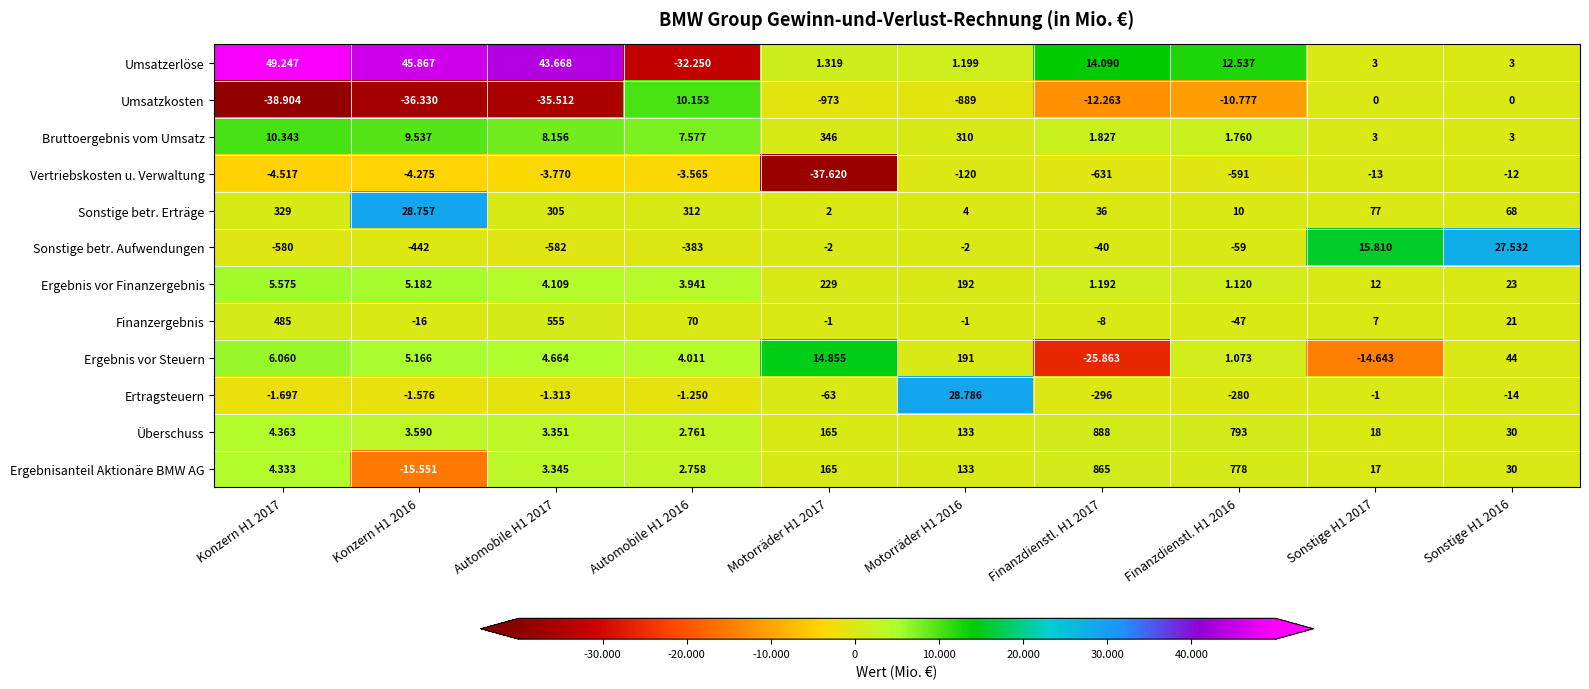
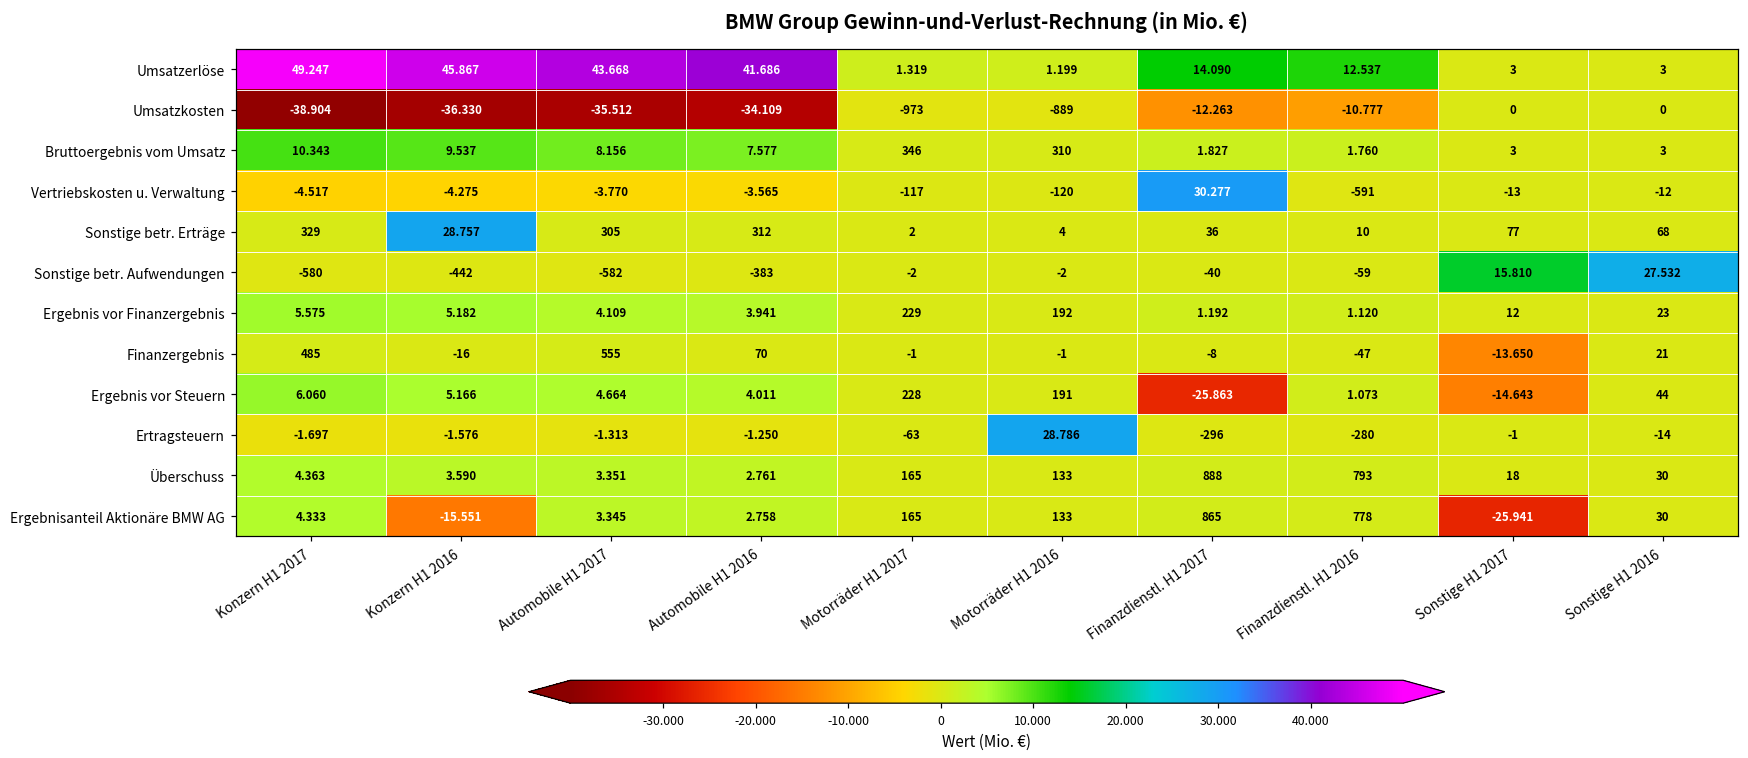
  {
    "Umsatzerlöse": {
      "Konzern H1 2017": 49.247,
      "Konzern H1 2016": 45.867,
      "Automobile H1 2017": 43.668,
-     "Automobile H1 2016": -32.250,
+     "Automobile H1 2016": 41.686,
      "Motorräder H1 2017": 1.319,
      "Motorräder H1 2016": 1.199,
      "Finanzdienstl. H1 2017": 14.090,
      "Finanzdienstl. H1 2016": 12.537,
      "Sonstige H1 2017": 3,
      "Sonstige H1 2016": 3
    },
    "Umsatzkosten": {
      "Konzern H1 2017": -38.904,
      "Konzern H1 2016": -36.330,
      "Automobile H1 2017": -35.512,
-     "Automobile H1 2016": 10.153,
+     "Automobile H1 2016": -34.109,
      "Motorräder H1 2017": -973,
      "Motorräder H1 2016": -889,
      "Finanzdienstl. H1 2017": -12.263,
      "Finanzdienstl. H1 2016": -10.777,
      "Sonstige H1 2017": 0,
      "Sonstige H1 2016": 0
    },
    "Bruttoergebnis vom Umsatz": {
      "Konzern H1 2017": 10.343,
      "Konzern H1 2016": 9.537,
      "Automobile H1 2017": 8.156,
      "Automobile H1 2016": 7.577,
      "Motorräder H1 2017": 346,
      "Motorräder H1 2016": 310,
      "Finanzdienstl. H1 2017": 1.827,
      "Finanzdienstl. H1 2016": 1.760,
      "Sonstige H1 2017": 3,
      "Sonstige H1 2016": 3
    },
    "Vertriebskosten u. Verwaltung": {
      "Konzern H1 2017": -4.517,
      "Konzern H1 2016": -4.275,
      "Automobile H1 2017": -3.770,
      "Automobile H1 2016": -3.565,
-     "Motorräder H1 2017": -37.620,
+     "Motorräder H1 2017": -117,
      "Motorräder H1 2016": -120,
-     "Finanzdienstl. H1 2017": -631,
+     "Finanzdienstl. H1 2017": 30.277,
      "Finanzdienstl. H1 2016": -591,
      "Sonstige H1 2017": -13,
      "Sonstige H1 2016": -12
    },
    "Sonstige betr. Erträge": {
      "Konzern H1 2017": 329,
      "Konzern H1 2016": 28.757,
      "Automobile H1 2017": 305,
      "Automobile H1 2016": 312,
      "Motorräder H1 2017": 2,
      "Motorräder H1 2016": 4,
      "Finanzdienstl. H1 2017": 36,
      "Finanzdienstl. H1 2016": 10,
      "Sonstige H1 2017": 77,
      "Sonstige H1 2016": 68
    },
    "Sonstige betr. Aufwendungen": {
      "Konzern H1 2017": -580,
      "Konzern H1 2016": -442,
      "Automobile H1 2017": -582,
      "Automobile H1 2016": -383,
      "Motorräder H1 2017": -2,
      "Motorräder H1 2016": -2,
      "Finanzdienstl. H1 2017": -40,
      "Finanzdienstl. H1 2016": -59,
      "Sonstige H1 2017": 15.810,
      "Sonstige H1 2016": 27.532
    },
    "Ergebnis vor Finanzergebnis": {
      "Konzern H1 2017": 5.575,
      "Konzern H1 2016": 5.182,
      "Automobile H1 2017": 4.109,
      "Automobile H1 2016": 3.941,
      "Motorräder H1 2017": 229,
      "Motorräder H1 2016": 192,
      "Finanzdienstl. H1 2017": 1.192,
      "Finanzdienstl. H1 2016": 1.120,
      "Sonstige H1 2017": 12,
      "Sonstige H1 2016": 23
    },
    "Finanzergebnis": {
      "Konzern H1 2017": 485,
      "Konzern H1 2016": -16,
      "Automobile H1 2017": 555,
      "Automobile H1 2016": 70,
      "Motorräder H1 2017": -1,
      "Motorräder H1 2016": -1,
      "Finanzdienstl. H1 2017": -8,
      "Finanzdienstl. H1 2016": -47,
-     "Sonstige H1 2017": 7,
+     "Sonstige H1 2017": -13.650,
      "Sonstige H1 2016": 21
    },
    "Ergebnis vor Steuern": {
      "Konzern H1 2017": 6.060,
      "Konzern H1 2016": 5.166,
      "Automobile H1 2017": 4.664,
      "Automobile H1 2016": 4.011,
-     "Motorräder H1 2017": 14.855,
+     "Motorräder H1 2017": 228,
      "Motorräder H1 2016": 191,
      "Finanzdienstl. H1 2017": -25.863,
      "Finanzdienstl. H1 2016": 1.073,
      "Sonstige H1 2017": -14.643,
      "Sonstige H1 2016": 44
    },
    "Ertragsteuern": {
      "Konzern H1 2017": -1.697,
      "Konzern H1 2016": -1.576,
      "Automobile H1 2017": -1.313,
      "Automobile H1 2016": -1.250,
      "Motorräder H1 2017": -63,
      "Motorräder H1 2016": 28.786,
      "Finanzdienstl. H1 2017": -296,
      "Finanzdienstl. H1 2016": -280,
      "Sonstige H1 2017": -1,
      "Sonstige H1 2016": -14
    },
    "Überschuss": {
      "Konzern H1 2017": 4.363,
      "Konzern H1 2016": 3.590,
      "Automobile H1 2017": 3.351,
      "Automobile H1 2016": 2.761,
      "Motorräder H1 2017": 165,
      "Motorräder H1 2016": 133,
      "Finanzdienstl. H1 2017": 888,
      "Finanzdienstl. H1 2016": 793,
      "Sonstige H1 2017": 18,
      "Sonstige H1 2016": 30
    },
    "Ergebnisanteil Aktionäre BMW AG": {
      "Konzern H1 2017": 4.333,
      "Konzern H1 2016": -15.551,
      "Automobile H1 2017": 3.345,
      "Automobile H1 2016": 2.758,
      "Motorräder H1 2017": 165,
      "Motorräder H1 2016": 133,
      "Finanzdienstl. H1 2017": 865,
      "Finanzdienstl. H1 2016": 778,
-     "Sonstige H1 2017": 17,
+     "Sonstige H1 2017": -25.941,
      "Sonstige H1 2016": 30
    }
  }
